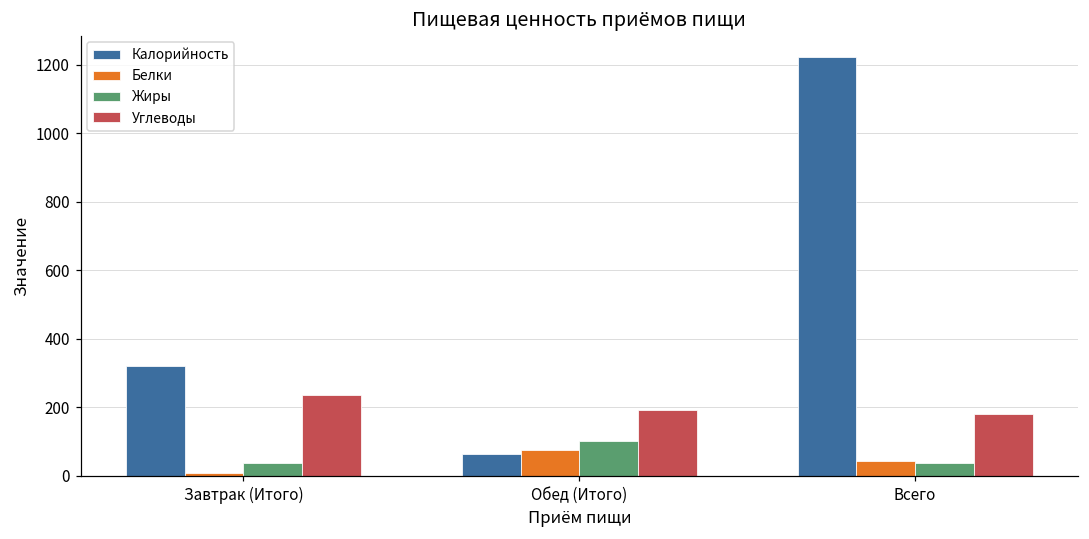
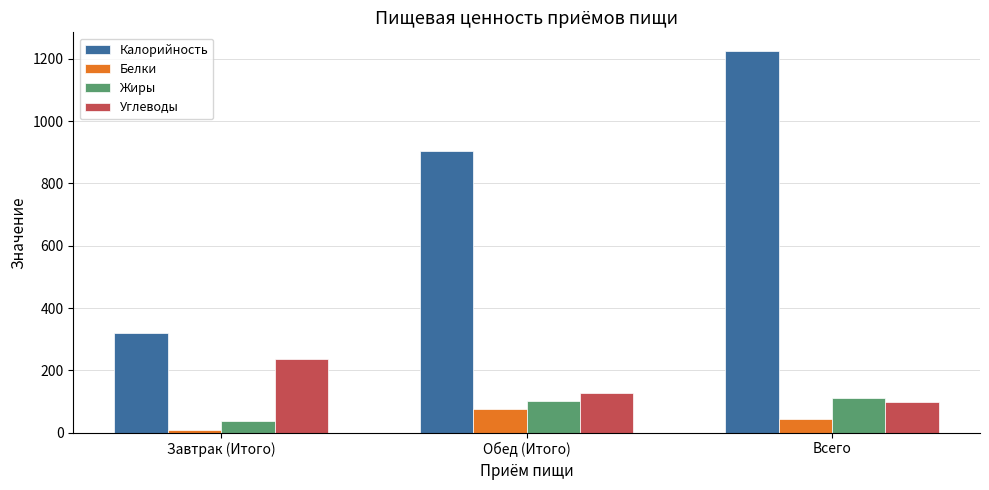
  {
    "Калорийность": {
      "Завтрак (Итого)": 320,
-     "Обед (Итого)": 60,
+     "Обед (Итого)": 900,
      "Всего": 1220
    },
    "Белки": {
      "Завтрак (Итого)": 10,
      "Обед (Итого)": 70,
      "Всего": 40
    },
    "Жиры": {
      "Завтрак (Итого)": 40,
      "Обед (Итого)": 100,
-     "Всего": 40
+     "Всего": 110
    },
    "Углеводы": {
      "Завтрак (Итого)": 230,
-     "Обед (Итого)": 190,
-     "Всего": 180
+     "Обед (Итого)": 130,
+     "Всего": 100
    }
  }
